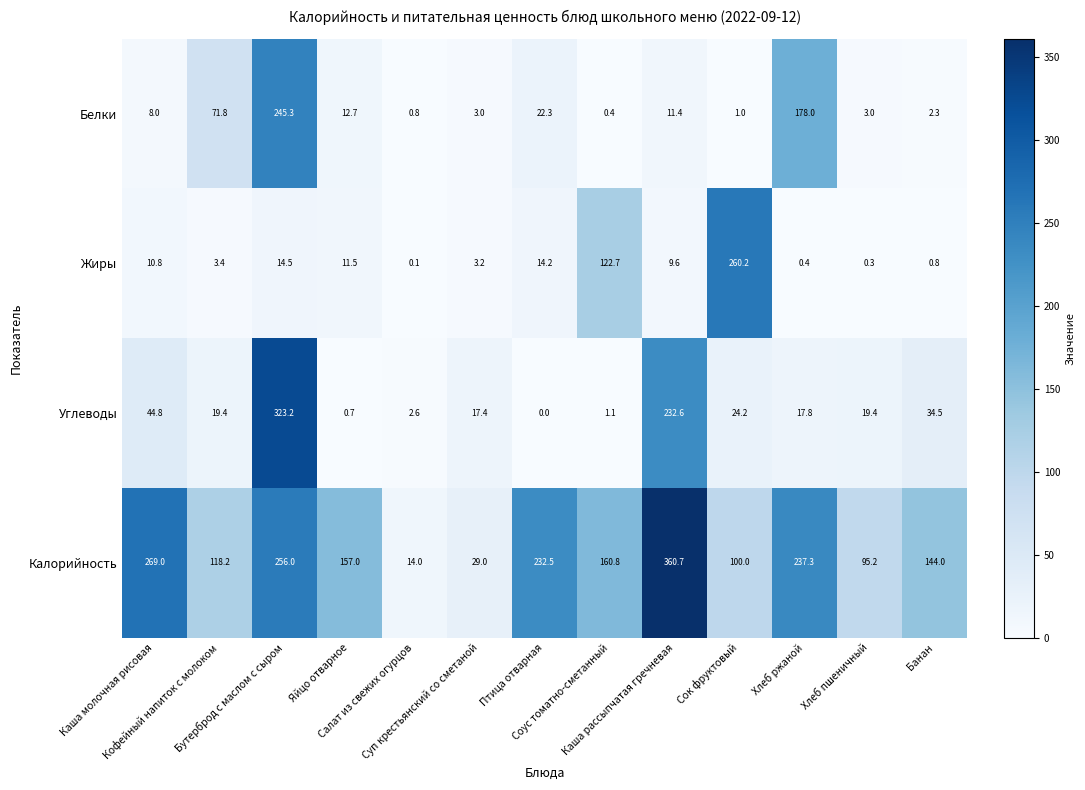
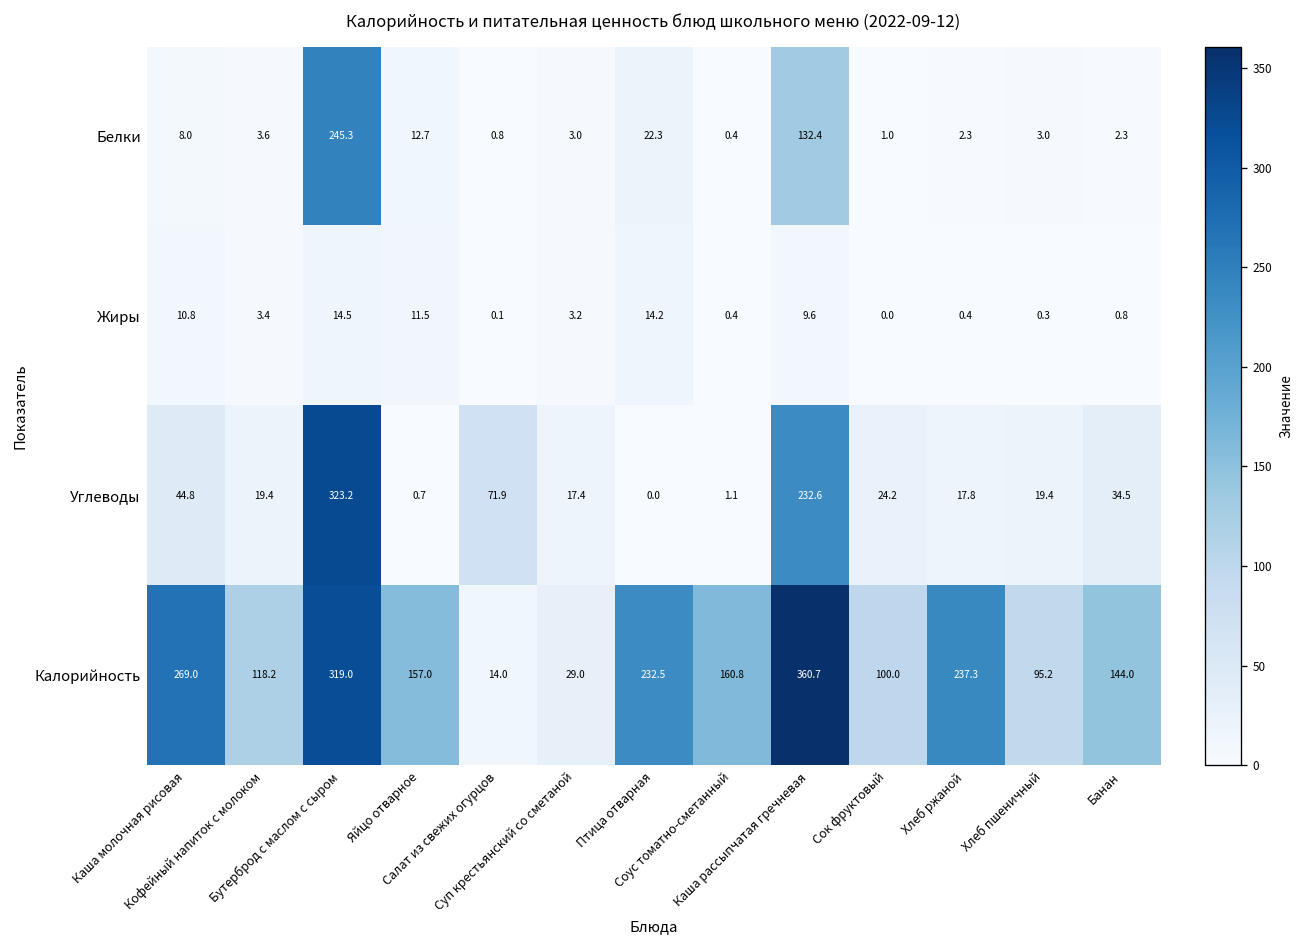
  {
    "Белки": {
      "Каша молочная рисовая": 8.0,
-     "Кофейный напиток с молоком": 71.8,
+     "Кофейный напиток с молоком": 3.6,
      "Бутерброд с маслом с сыром": 245.3,
      "Яйцо отварное": 12.7,
      "Салат из свежих огурцов": 0.8,
      "Суп крестьянский со сметаной": 3.0,
      "Птица отварная": 22.3,
      "Соус томатно-сметанный": 0.4,
-     "Каша рассыпчатая гречневая": 11.4,
+     "Каша рассыпчатая гречневая": 132.4,
      "Сок фруктовый": 1.0,
-     "Хлеб ржаной": 178.0,
+     "Хлеб ржаной": 2.3,
      "Хлеб пшеничный": 3.0,
      "Банан": 2.3
    },
    "Жиры": {
      "Каша молочная рисовая": 10.8,
      "Кофейный напиток с молоком": 3.4,
      "Бутерброд с маслом с сыром": 14.5,
      "Яйцо отварное": 11.5,
      "Салат из свежих огурцов": 0.1,
      "Суп крестьянский со сметаной": 3.2,
      "Птица отварная": 14.2,
-     "Соус томатно-сметанный": 122.7,
+     "Соус томатно-сметанный": 0.4,
      "Каша рассыпчатая гречневая": 9.6,
-     "Сок фруктовый": 260.2,
+     "Сок фруктовый": 0.0,
      "Хлеб ржаной": 0.4,
      "Хлеб пшеничный": 0.3,
      "Банан": 0.8
    },
    "Углеводы": {
      "Каша молочная рисовая": 44.8,
      "Кофейный напиток с молоком": 19.4,
      "Бутерброд с маслом с сыром": 323.2,
      "Яйцо отварное": 0.7,
-     "Салат из свежих огурцов": 2.6,
+     "Салат из свежих огурцов": 71.9,
      "Суп крестьянский со сметаной": 17.4,
      "Птица отварная": 0.0,
      "Соус томатно-сметанный": 1.1,
      "Каша рассыпчатая гречневая": 232.6,
      "Сок фруктовый": 24.2,
      "Хлеб ржаной": 17.8,
      "Хлеб пшеничный": 19.4,
      "Банан": 34.5
    },
    "Калорийность": {
      "Каша молочная рисовая": 269.0,
      "Кофейный напиток с молоком": 118.2,
-     "Бутерброд с маслом с сыром": 256.0,
+     "Бутерброд с маслом с сыром": 319.0,
      "Яйцо отварное": 157.0,
      "Салат из свежих огурцов": 14.0,
      "Суп крестьянский со сметаной": 29.0,
      "Птица отварная": 232.5,
      "Соус томатно-сметанный": 160.8,
      "Каша рассыпчатая гречневая": 360.7,
      "Сок фруктовый": 100.0,
      "Хлеб ржаной": 237.3,
      "Хлеб пшеничный": 95.2,
      "Банан": 144.0
    }
  }
